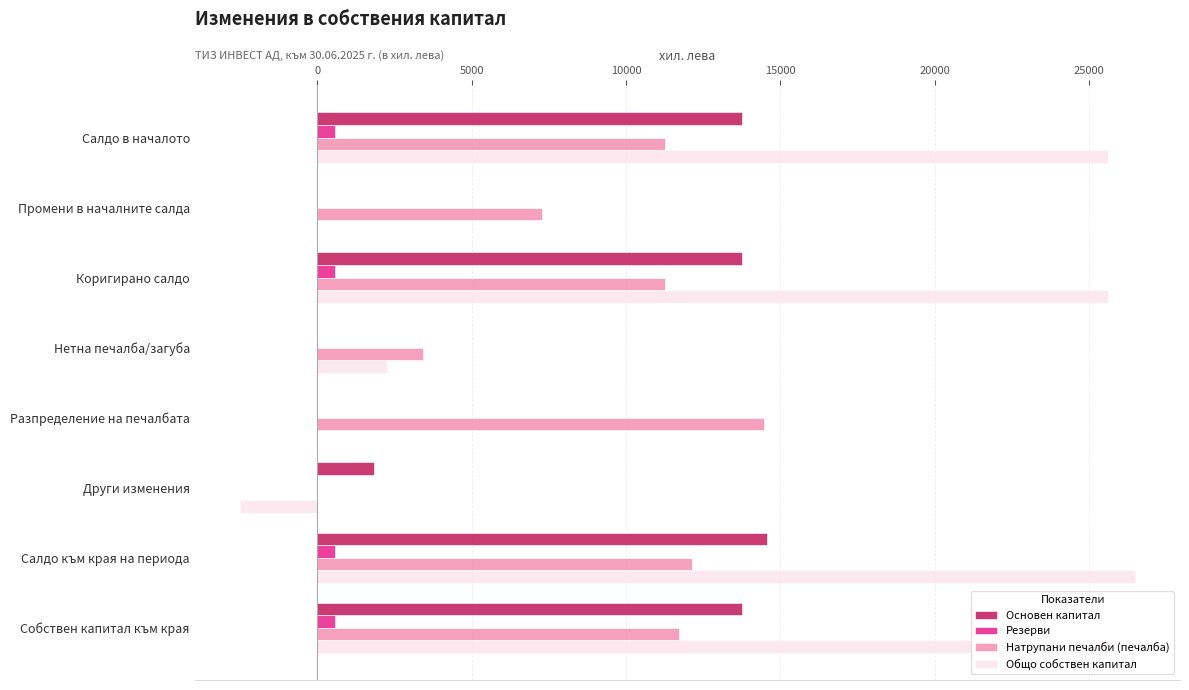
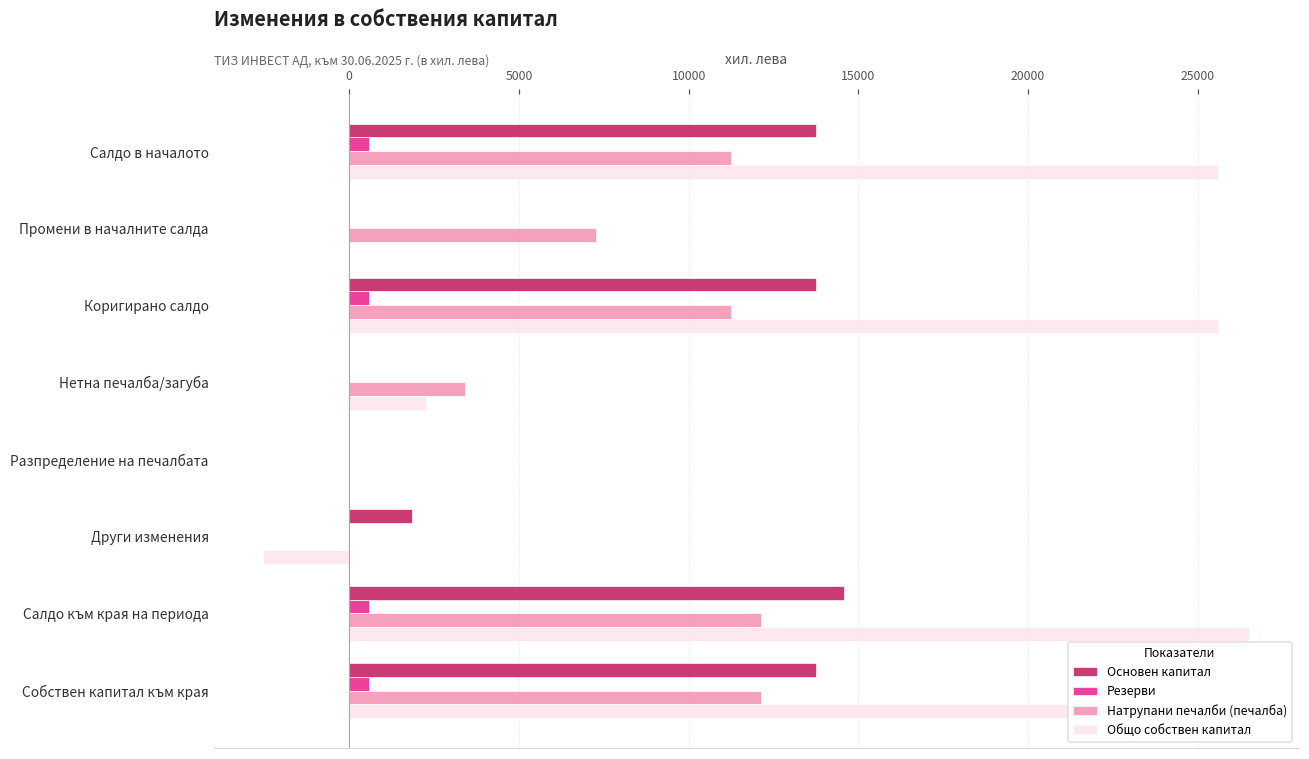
  {
    "Основен капитал": {
      "Салдо в началото": 13800,
      "Промени в началните салда": 0,
      "Коригирано салдо": 13800,
      "Нетна печалба/загуба": 0,
      "Разпределение на печалбата": 0,
      "Други изменения": 1800,
      "Салдо към края на периода": 14600,
      "Собствен капитал към края": 13800
    },
    "Резерви": {
      "Салдо в началото": 600,
      "Промени в началните салда": 0,
      "Коригирано салдо": 600,
      "Нетна печалба/загуба": 0,
      "Разпределение на печалбата": 0,
      "Други изменения": 0,
      "Салдо към края на периода": 600,
      "Собствен капитал към края": 600
    },
    "Натрупани печалби (печалба)": {
      "Салдо в началото": 11300,
      "Промени в началните салда": 7300,
      "Коригирано салдо": 11300,
      "Нетна печалба/загуба": 3400,
-     "Разпределение на печалбата": 14500,
+     "Разпределение на печалбата": 0,
      "Други изменения": 0,
      "Салдо към края на периода": 12100,
-     "Собствен капитал към края": 11700
+     "Собствен капитал към края": 12100
    },
    "Общо собствен капитал": {
      "Салдо в началото": 25600,
      "Промени в началните салда": 0,
      "Коригирано салдо": 25600,
      "Нетна печалба/загуба": 2300,
      "Разпределение на печалбата": 0,
      "Други изменения": -2500,
      "Салдо към края на периода": 26500
    }
  }
